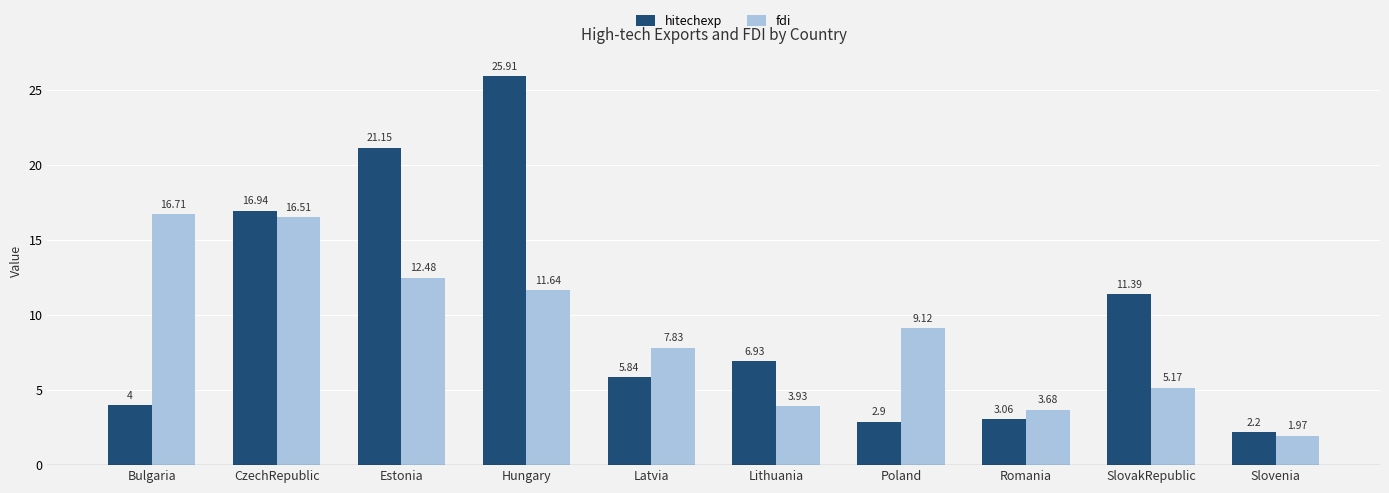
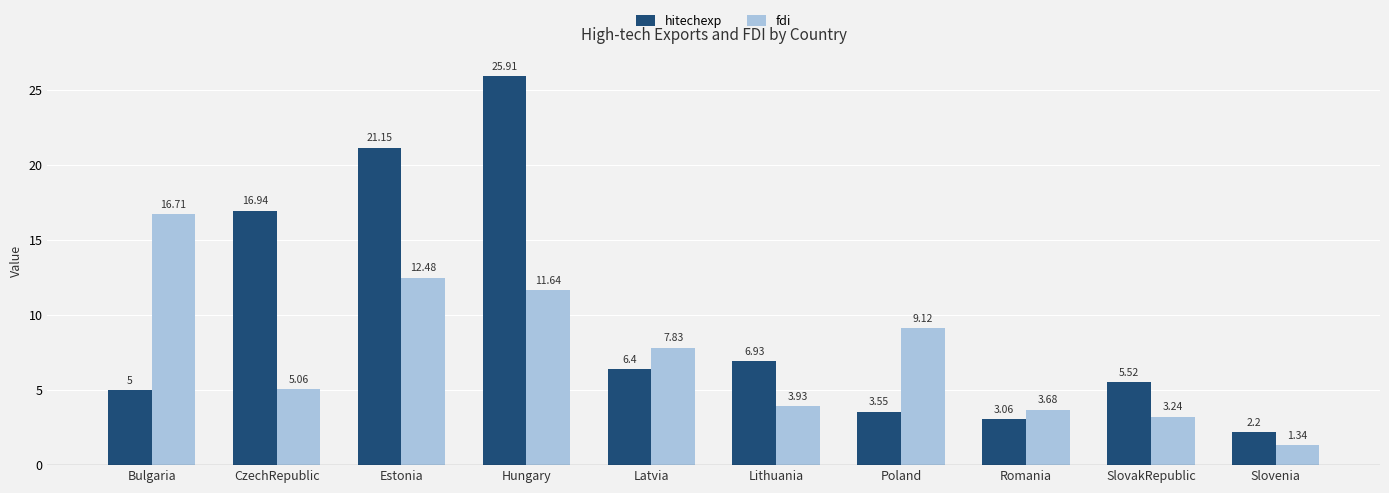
  {
    "hitechexp": {
-     "Bulgaria": 4,
+     "Bulgaria": 5,
      "CzechRepublic": 16.94,
      "Estonia": 21.15,
      "Hungary": 25.91,
-     "Latvia": 5.84,
+     "Latvia": 6.4,
      "Lithuania": 6.93,
-     "Poland": 2.9,
+     "Poland": 3.55,
      "Romania": 3.06,
-     "SlovakRepublic": 11.39,
+     "SlovakRepublic": 5.52,
      "Slovenia": 2.2
    },
    "fdi": {
      "Bulgaria": 16.71,
-     "CzechRepublic": 16.51,
+     "CzechRepublic": 5.06,
      "Estonia": 12.48,
      "Hungary": 11.64,
      "Latvia": 7.83,
      "Lithuania": 3.93,
      "Poland": 9.12,
      "Romania": 3.68,
-     "SlovakRepublic": 5.17,
-     "Slovenia": 1.97
+     "SlovakRepublic": 3.24,
+     "Slovenia": 1.34
    }
  }
